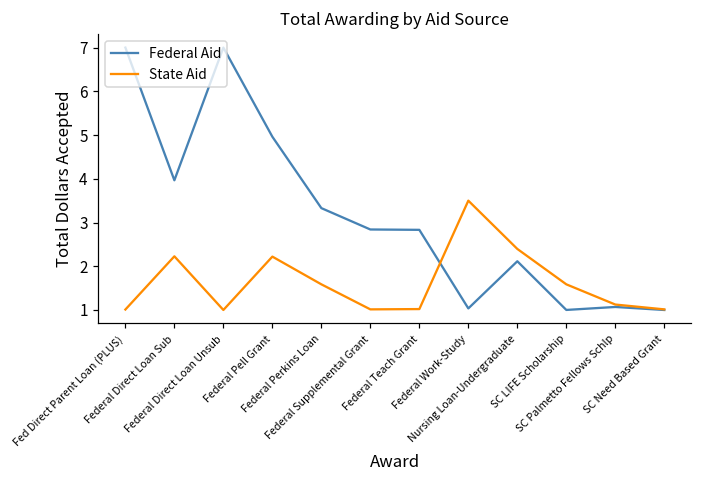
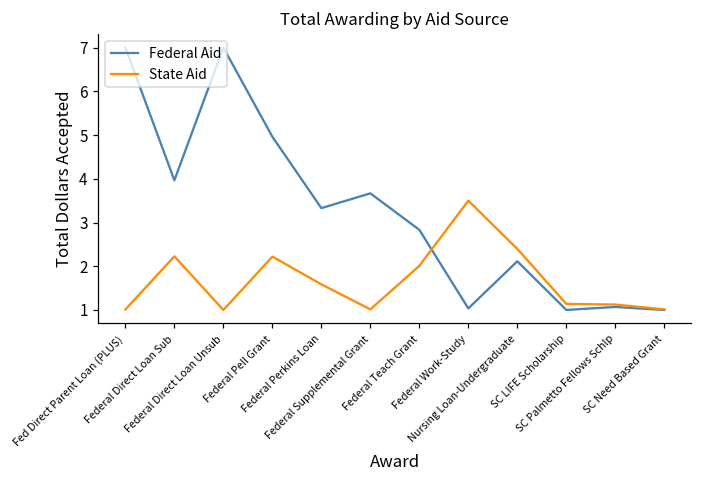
  {
    "Federal Aid": {
      "Federal Direct Loan Sub": 4.0,
      "Federal Pell Grant": 5.0,
      "Federal Perkins Loan": 3.3,
-     "Federal Supplemental Grant": 2.8,
+     "Federal Supplemental Grant": 3.7,
      "Federal Teach Grant": 2.8,
      "Federal Work-Study": 1.0,
      "Nursing Loan-Undergraduate": 2.1,
      "SC LIFE Scholarship": 1.0
    },
    "State Aid": {
      "Fed Direct Parent Loan (PLUS)": 1.0,
      "Federal Direct Loan Sub": 2.2,
      "Federal Direct Loan Unsub": 1.0,
      "Federal Pell Grant": 2.2,
      "Federal Perkins Loan": 1.6,
      "Federal Supplemental Grant": 1.0,
-     "Federal Teach Grant": 1.0,
+     "Federal Teach Grant": 2.0,
      "Federal Work-Study": 3.5,
      "Nursing Loan-Undergraduate": 2.4,
-     "SC LIFE Scholarship": 1.6
+     "SC LIFE Scholarship": 1.1
    }
  }
